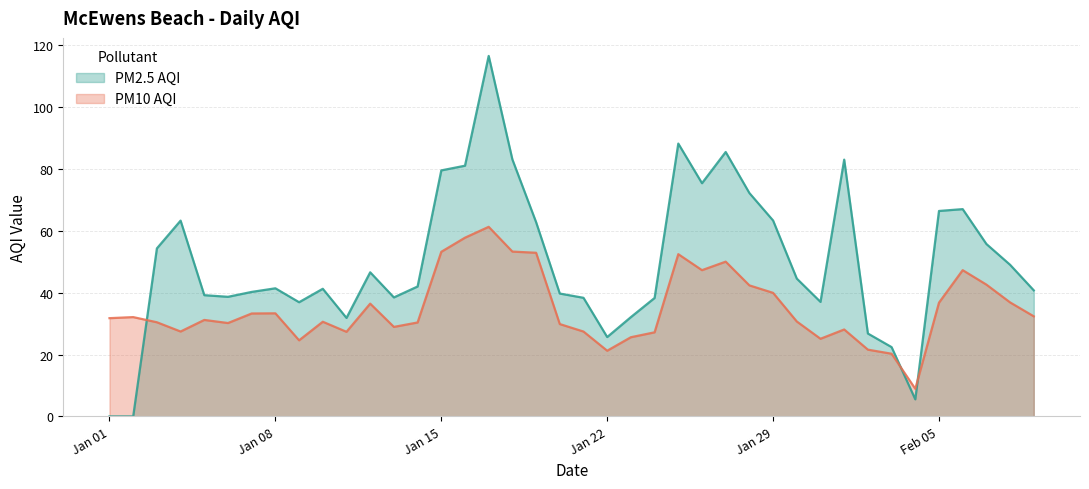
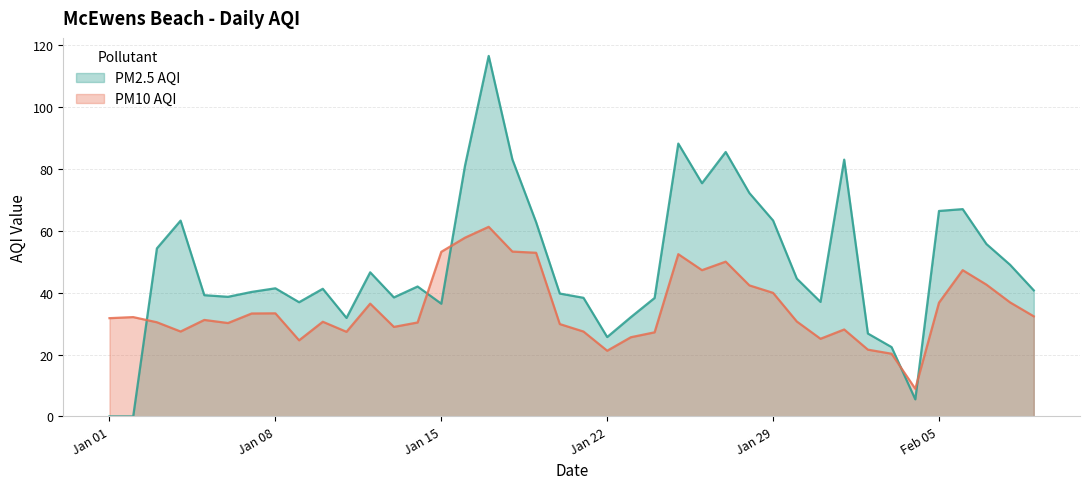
  {
    "PM2.5 AQI": {
      "Jan 01": 0,
      "Jan 08": 41,
-     "Jan 15": 79,
+     "Jan 15": 36,
      "Jan 22": 26,
      "Jan 29": 63,
      "Feb 05": 66
    },
    "PM10 AQI": {
      "Jan 01": 32,
      "Jan 08": 33,
      "Jan 15": 53,
      "Jan 22": 21,
      "Jan 29": 40,
      "Feb 05": 37
    }
  }
